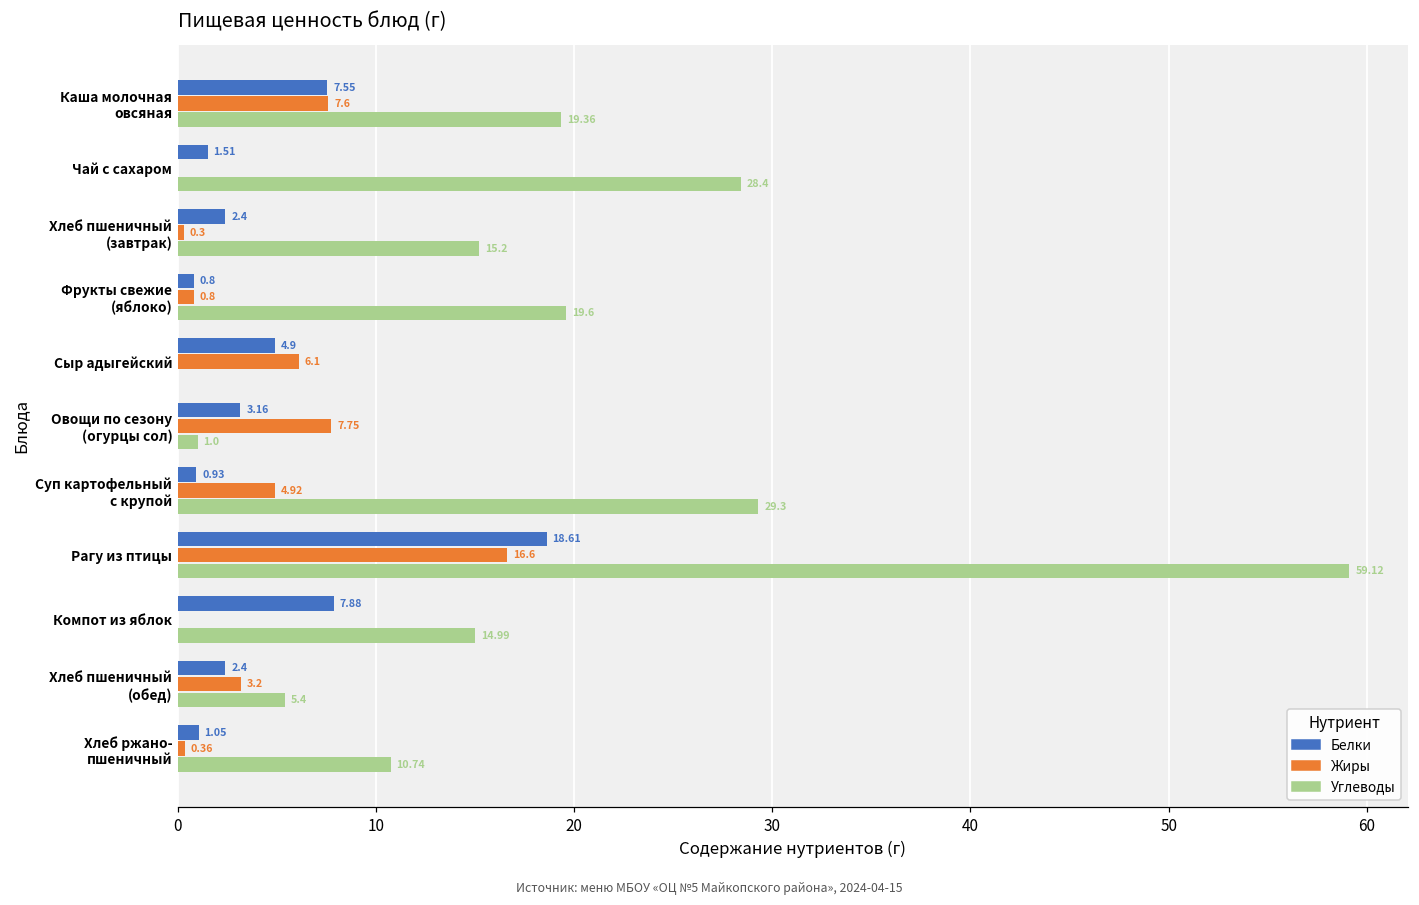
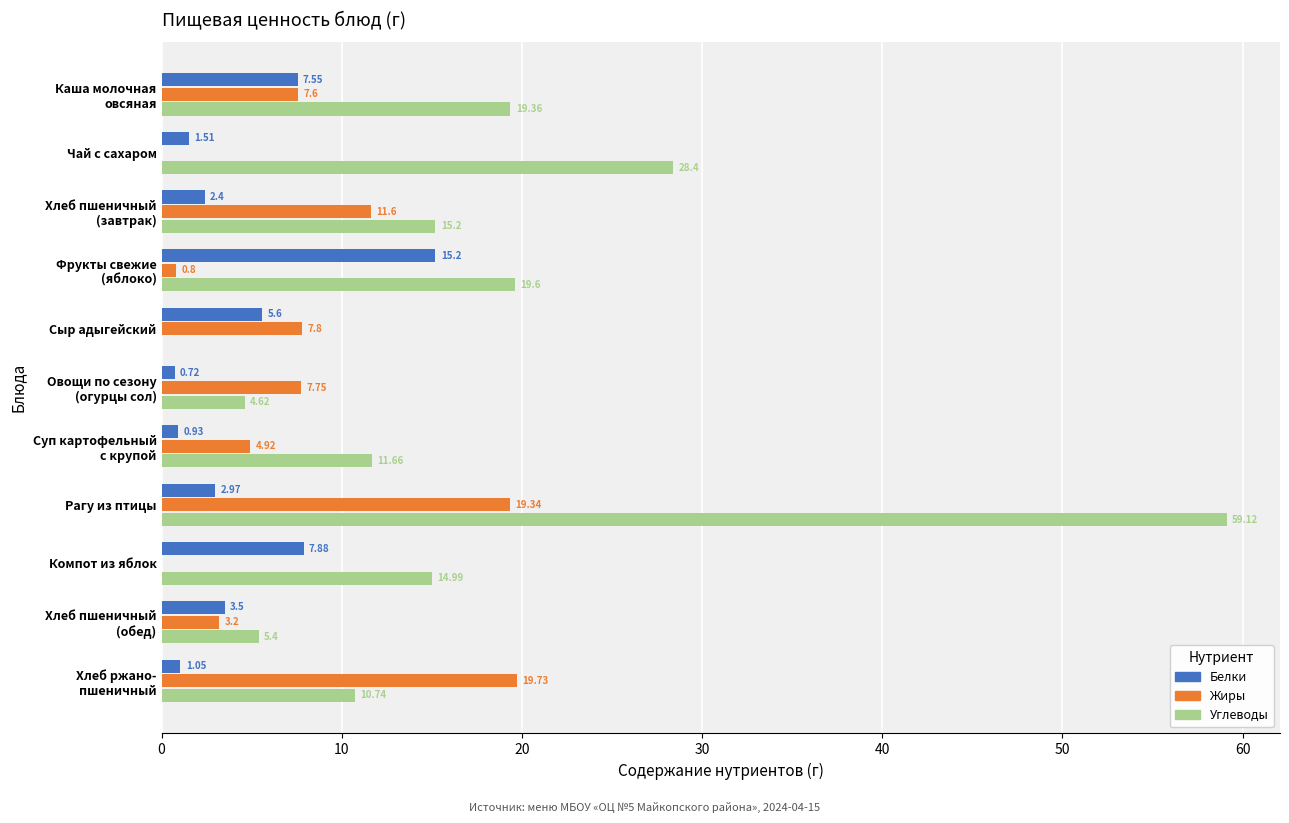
  {
    "Белки": {
      "Каша молочная овсяная": 7.55,
      "Чай с сахаром": 1.51,
      "Хлеб пшеничный (завтрак)": 2.4,
-     "Фрукты свежие (яблоко)": 0.8,
-     "Сыр адыгейский": 4.9,
-     "Овощи по сезону (огурцы сол)": 3.16,
+     "Фрукты свежие (яблоко)": 15.2,
+     "Сыр адыгейский": 5.6,
+     "Овощи по сезону (огурцы сол)": 0.72,
      "Суп картофельный с крупой": 0.93,
-     "Рагу из птицы": 18.61,
+     "Рагу из птицы": 2.97,
      "Компот из яблок": 7.88,
-     "Хлеб пшеничный (обед)": 2.4,
+     "Хлеб пшеничный (обед)": 3.5,
      "Хлеб ржано- пшеничный": 1.05
    },
    "Жиры": {
      "Каша молочная овсяная": 7.6,
-     "Хлеб пшеничный (завтрак)": 0.3,
+     "Хлеб пшеничный (завтрак)": 11.6,
      "Фрукты свежие (яблоко)": 0.8,
-     "Сыр адыгейский": 6.1,
+     "Сыр адыгейский": 7.8,
      "Овощи по сезону (огурцы сол)": 7.75,
      "Суп картофельный с крупой": 4.92,
-     "Рагу из птицы": 16.6,
+     "Рагу из птицы": 19.34,
      "Хлеб пшеничный (обед)": 3.2,
-     "Хлеб ржано- пшеничный": 0.36
+     "Хлеб ржано- пшеничный": 19.73
    },
    "Углеводы": {
      "Каша молочная овсяная": 19.36,
      "Чай с сахаром": 28.4,
      "Хлеб пшеничный (завтрак)": 15.2,
      "Фрукты свежие (яблоко)": 19.6,
-     "Овощи по сезону (огурцы сол)": 1.0,
-     "Суп картофельный с крупой": 29.3,
+     "Овощи по сезону (огурцы сол)": 4.62,
+     "Суп картофельный с крупой": 11.66,
      "Рагу из птицы": 59.12,
      "Компот из яблок": 14.99,
      "Хлеб пшеничный (обед)": 5.4,
      "Хлеб ржано- пшеничный": 10.74
    }
  }
